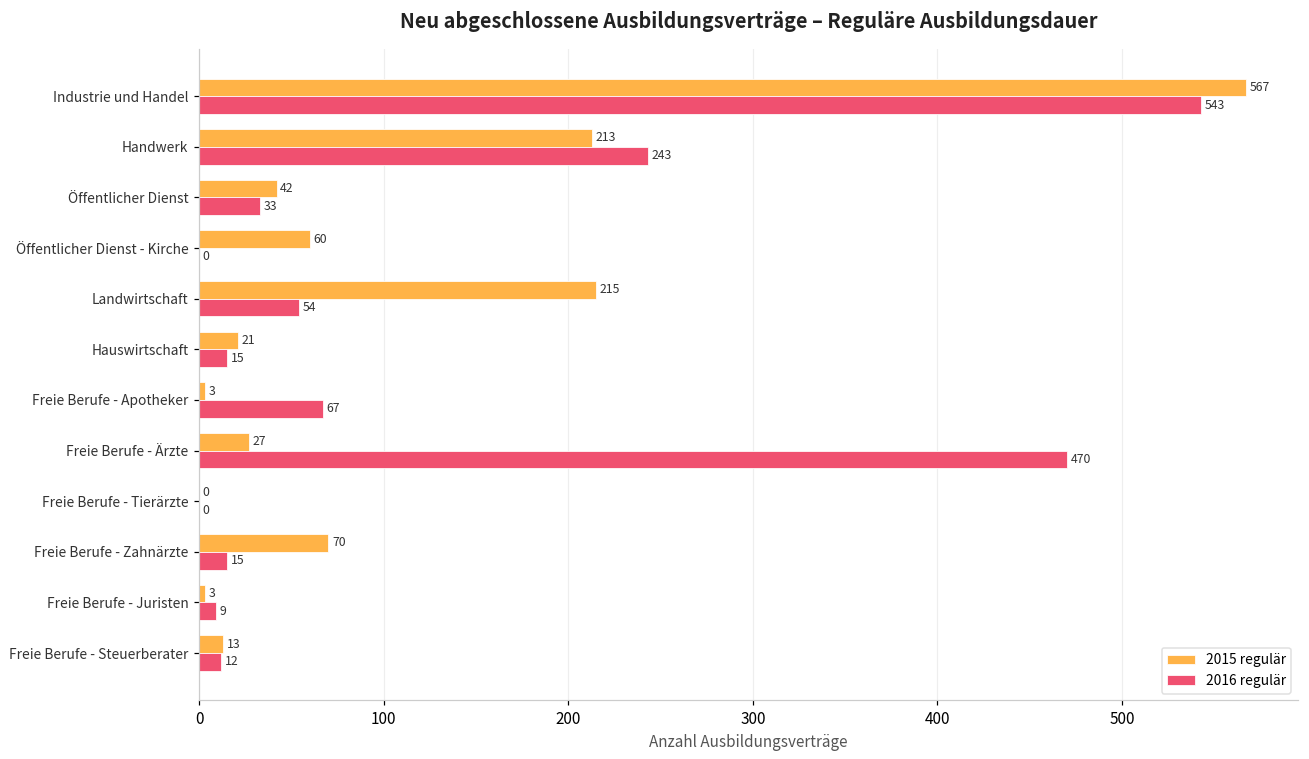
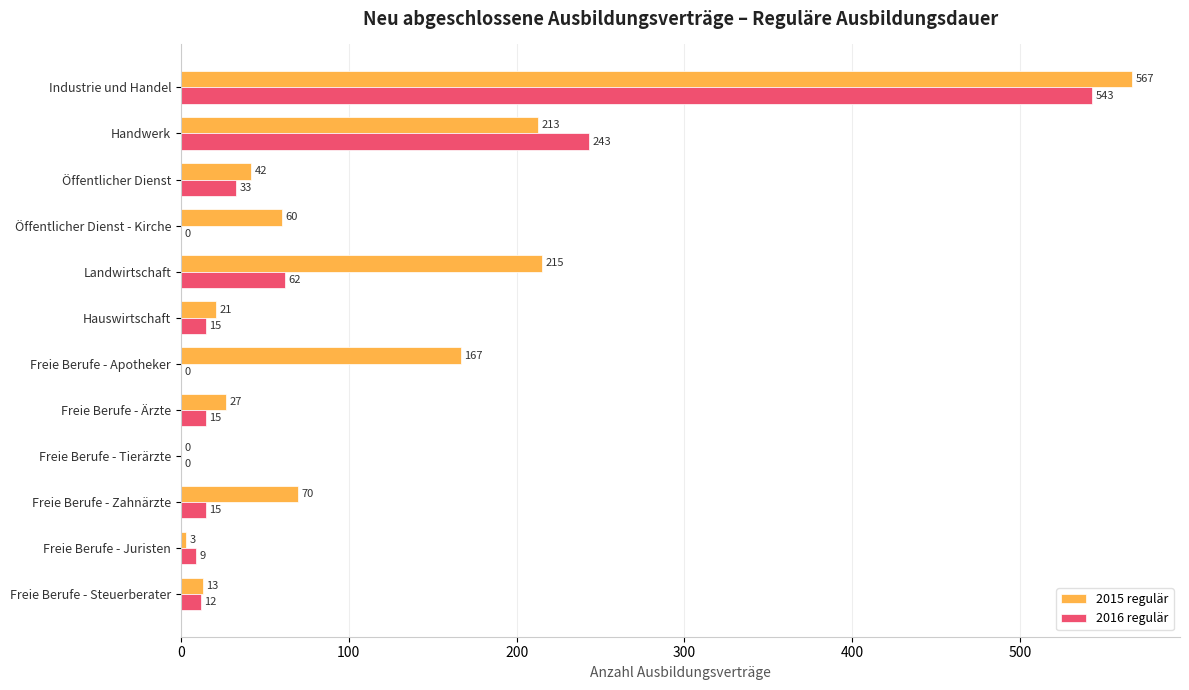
  {
    "2015 regulär": {
      "Industrie und Handel": 567,
      "Handwerk": 213,
      "Öffentlicher Dienst": 42,
      "Öffentlicher Dienst - Kirche": 60,
      "Landwirtschaft": 215,
      "Hauswirtschaft": 21,
-     "Freie Berufe - Apotheker": 3,
+     "Freie Berufe - Apotheker": 167,
      "Freie Berufe - Ärzte": 27,
      "Freie Berufe - Tierärzte": 0,
      "Freie Berufe - Zahnärzte": 70,
      "Freie Berufe - Juristen": 3,
      "Freie Berufe - Steuerberater": 13
    },
    "2016 regulär": {
      "Industrie und Handel": 543,
      "Handwerk": 243,
      "Öffentlicher Dienst": 33,
      "Öffentlicher Dienst - Kirche": 0,
-     "Landwirtschaft": 54,
+     "Landwirtschaft": 62,
      "Hauswirtschaft": 15,
-     "Freie Berufe - Apotheker": 67,
-     "Freie Berufe - Ärzte": 470,
+     "Freie Berufe - Apotheker": 0,
+     "Freie Berufe - Ärzte": 15,
      "Freie Berufe - Tierärzte": 0,
      "Freie Berufe - Zahnärzte": 15,
      "Freie Berufe - Juristen": 9,
      "Freie Berufe - Steuerberater": 12
    }
  }
